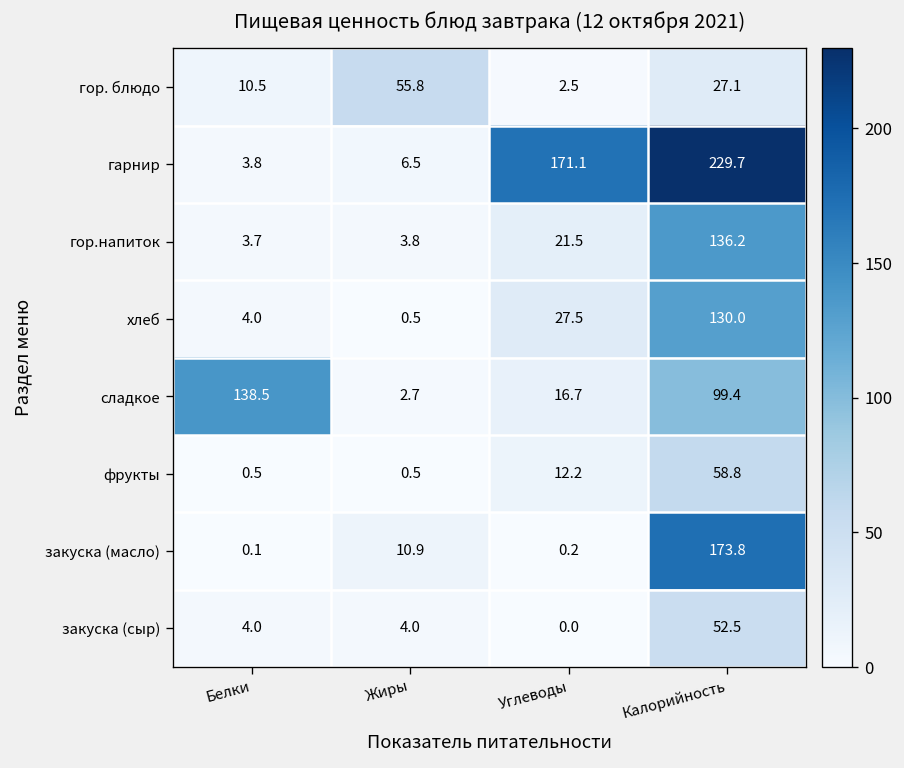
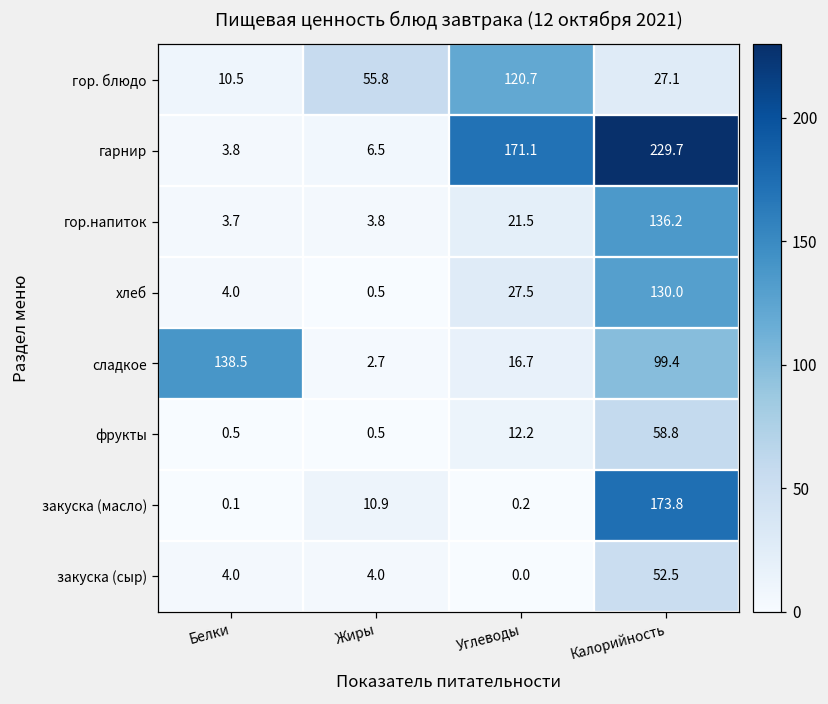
  {
    "гор. блюдо": {
      "Белки": 10.5,
      "Жиры": 55.8,
-     "Углеводы": 2.5,
+     "Углеводы": 120.7,
      "Калорийность": 27.1
    },
    "гарнир": {
      "Белки": 3.8,
      "Жиры": 6.5,
      "Углеводы": 171.1,
      "Калорийность": 229.7
    },
    "гор.напиток": {
      "Белки": 3.7,
      "Жиры": 3.8,
      "Углеводы": 21.5,
      "Калорийность": 136.2
    },
    "хлеб": {
      "Белки": 4.0,
      "Жиры": 0.5,
      "Углеводы": 27.5,
      "Калорийность": 130.0
    },
    "сладкое": {
      "Белки": 138.5,
      "Жиры": 2.7,
      "Углеводы": 16.7,
      "Калорийность": 99.4
    },
    "фрукты": {
      "Белки": 0.5,
      "Жиры": 0.5,
      "Углеводы": 12.2,
      "Калорийность": 58.8
    },
    "закуска (масло)": {
      "Белки": 0.1,
      "Жиры": 10.9,
      "Углеводы": 0.2,
      "Калорийность": 173.8
    },
    "закуска (сыр)": {
      "Белки": 4.0,
      "Жиры": 4.0,
      "Углеводы": 0.0,
      "Калорийность": 52.5
    }
  }
